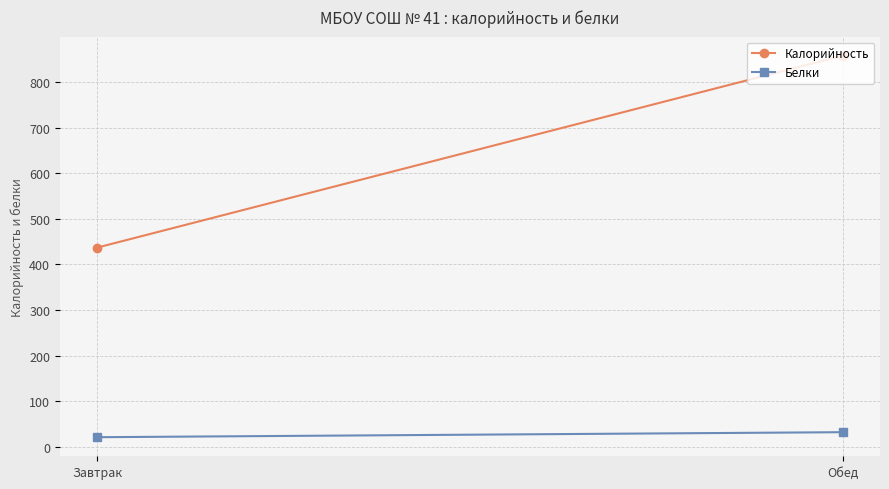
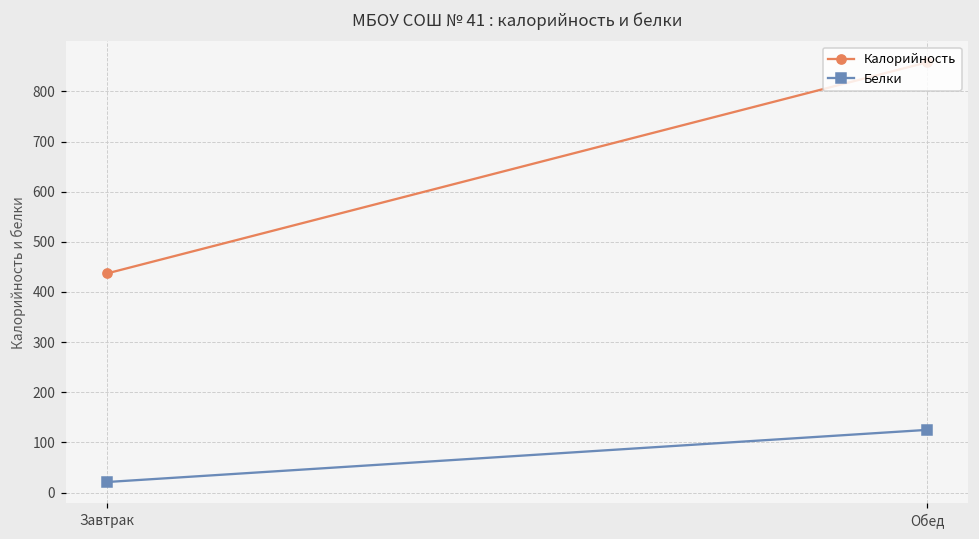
  {
    "Калорийность": {
      "Завтрак": 440
    },
    "Белки": {
      "Завтрак": 20,
-     "Обед": 30
+     "Обед": 130
    }
  }
